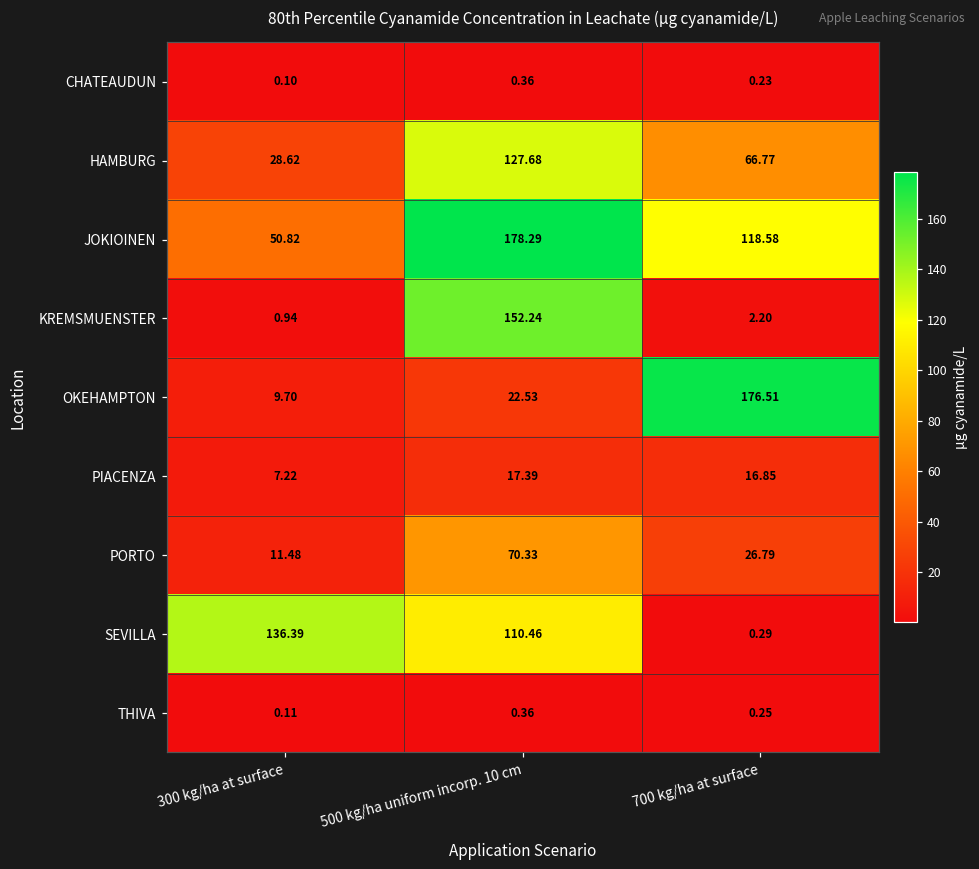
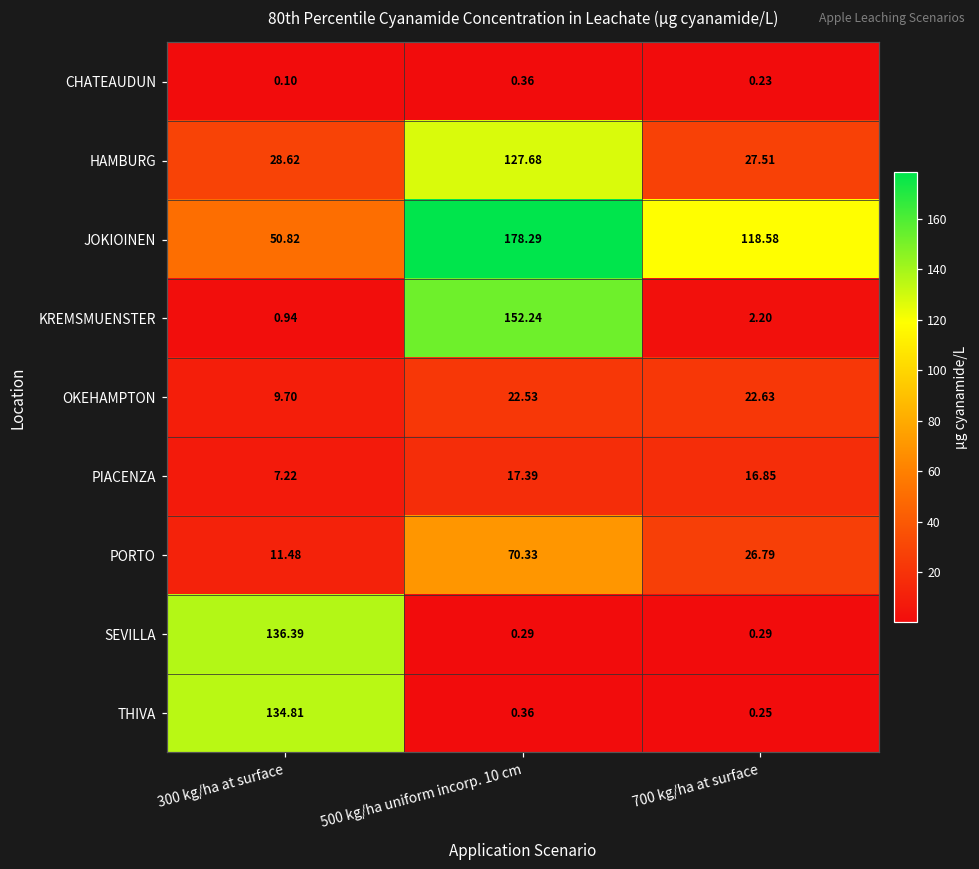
  {
    "CHATEAUDUN": {
      "300 kg/ha at surface": 0.10,
      "500 kg/ha uniform incorp. 10 cm": 0.36,
      "700 kg/ha at surface": 0.23
    },
    "HAMBURG": {
      "300 kg/ha at surface": 28.62,
      "500 kg/ha uniform incorp. 10 cm": 127.68,
-     "700 kg/ha at surface": 66.77
+     "700 kg/ha at surface": 27.51
    },
    "JOKIOINEN": {
      "300 kg/ha at surface": 50.82,
      "500 kg/ha uniform incorp. 10 cm": 178.29,
      "700 kg/ha at surface": 118.58
    },
    "KREMSMUENSTER": {
      "300 kg/ha at surface": 0.94,
      "500 kg/ha uniform incorp. 10 cm": 152.24,
      "700 kg/ha at surface": 2.20
    },
    "OKEHAMPTON": {
      "300 kg/ha at surface": 9.70,
      "500 kg/ha uniform incorp. 10 cm": 22.53,
-     "700 kg/ha at surface": 176.51
+     "700 kg/ha at surface": 22.63
    },
    "PIACENZA": {
      "300 kg/ha at surface": 7.22,
      "500 kg/ha uniform incorp. 10 cm": 17.39,
      "700 kg/ha at surface": 16.85
    },
    "PORTO": {
      "300 kg/ha at surface": 11.48,
      "500 kg/ha uniform incorp. 10 cm": 70.33,
      "700 kg/ha at surface": 26.79
    },
    "SEVILLA": {
      "300 kg/ha at surface": 136.39,
-     "500 kg/ha uniform incorp. 10 cm": 110.46,
+     "500 kg/ha uniform incorp. 10 cm": 0.29,
      "700 kg/ha at surface": 0.29
    },
    "THIVA": {
-     "300 kg/ha at surface": 0.11,
+     "300 kg/ha at surface": 134.81,
      "500 kg/ha uniform incorp. 10 cm": 0.36,
      "700 kg/ha at surface": 0.25
    }
  }
